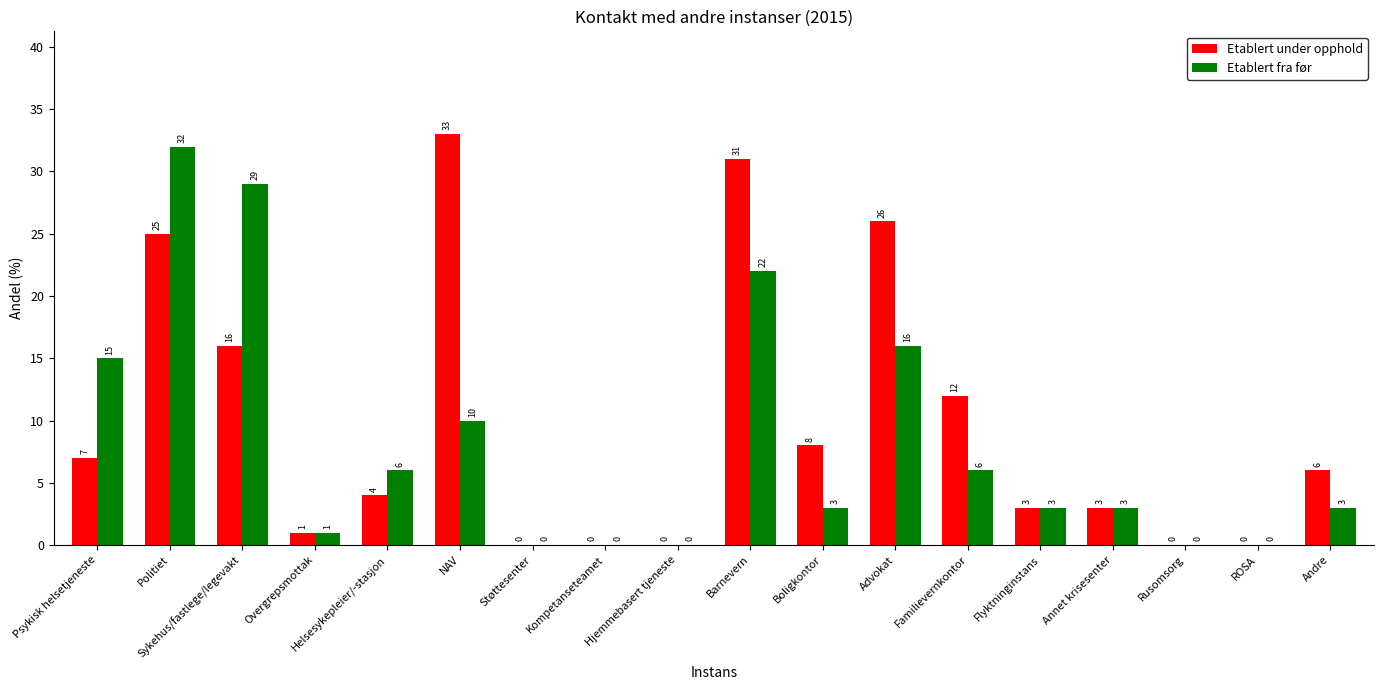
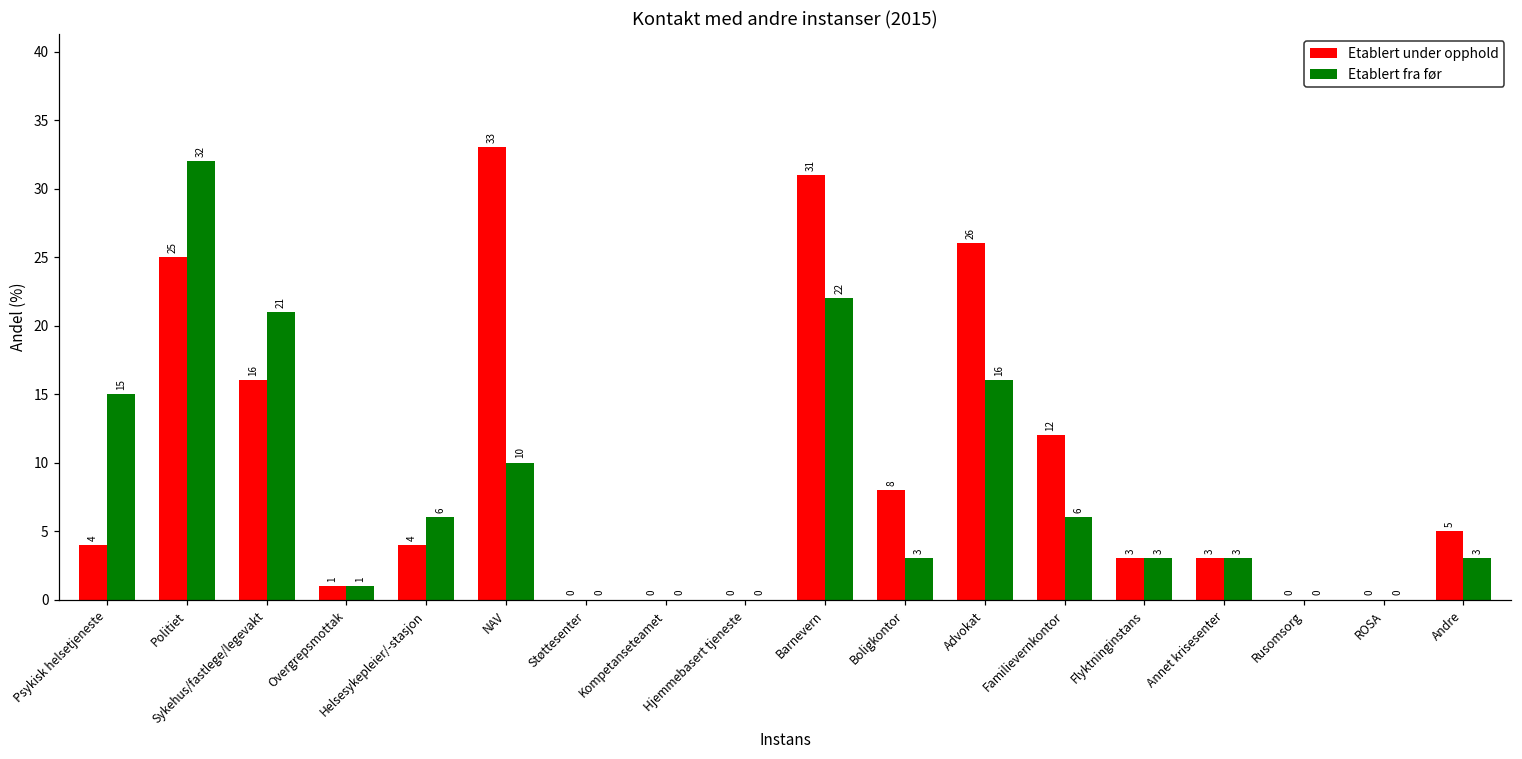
  {
    "Etablert under opphold": {
-     "Psykisk helsetjeneste": 7,
+     "Psykisk helsetjeneste": 4,
      "Politiet": 25,
      "Sykehus/fastlege/legevakt": 16,
      "Overgrepsmottak": 1,
      "Helsesykepleier/-stasjon": 4,
      "NAV": 33,
      "Støttesenter": 0,
      "Kompetanseteamet": 0,
      "Hjemmebasert tjeneste": 0,
      "Barnevern": 31,
      "Boligkontor": 8,
      "Advokat": 26,
      "Familievernkontor": 12,
      "Flyktninginstans": 3,
      "Annet krisesenter": 3,
      "Rusomsorg": 0,
      "ROSA": 0,
-     "Andre": 6
+     "Andre": 5
    },
    "Etablert fra før": {
      "Psykisk helsetjeneste": 15,
      "Politiet": 32,
-     "Sykehus/fastlege/legevakt": 29,
+     "Sykehus/fastlege/legevakt": 21,
      "Overgrepsmottak": 1,
      "Helsesykepleier/-stasjon": 6,
      "NAV": 10,
      "Støttesenter": 0,
      "Kompetanseteamet": 0,
      "Hjemmebasert tjeneste": 0,
      "Barnevern": 22,
      "Boligkontor": 3,
      "Advokat": 16,
      "Familievernkontor": 6,
      "Flyktninginstans": 3,
      "Annet krisesenter": 3,
      "Rusomsorg": 0,
      "ROSA": 0,
      "Andre": 3
    }
  }
